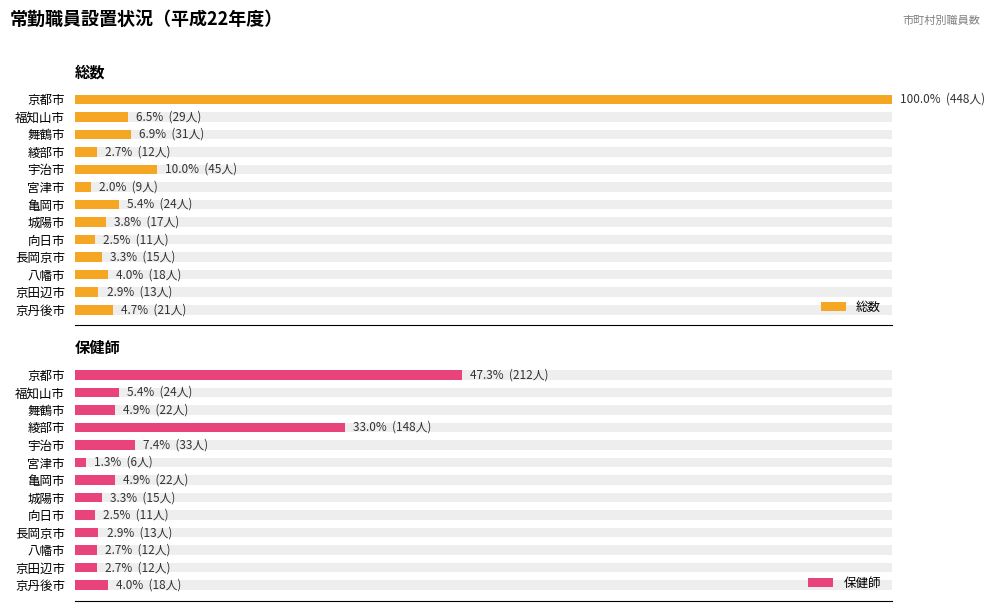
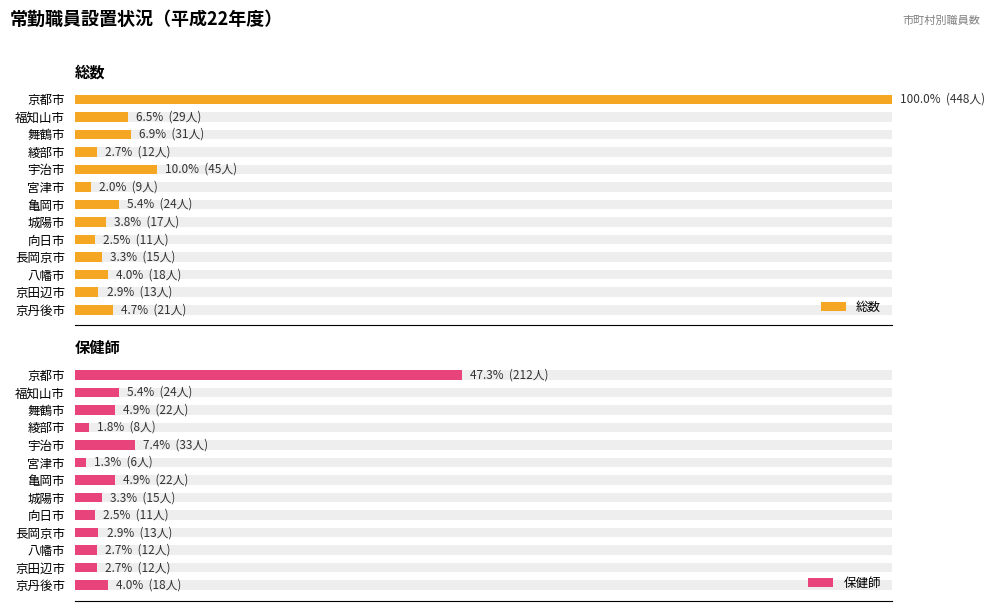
  {
    "総数": {
      "総数": {
        "京都市": "100.0%"
      }
    },
    "保健師": {
      "保健師": {
-       "綾部市": "33.0% (148人)"
+       "綾部市": "1.8% (8人)"
      }
    }
  }
